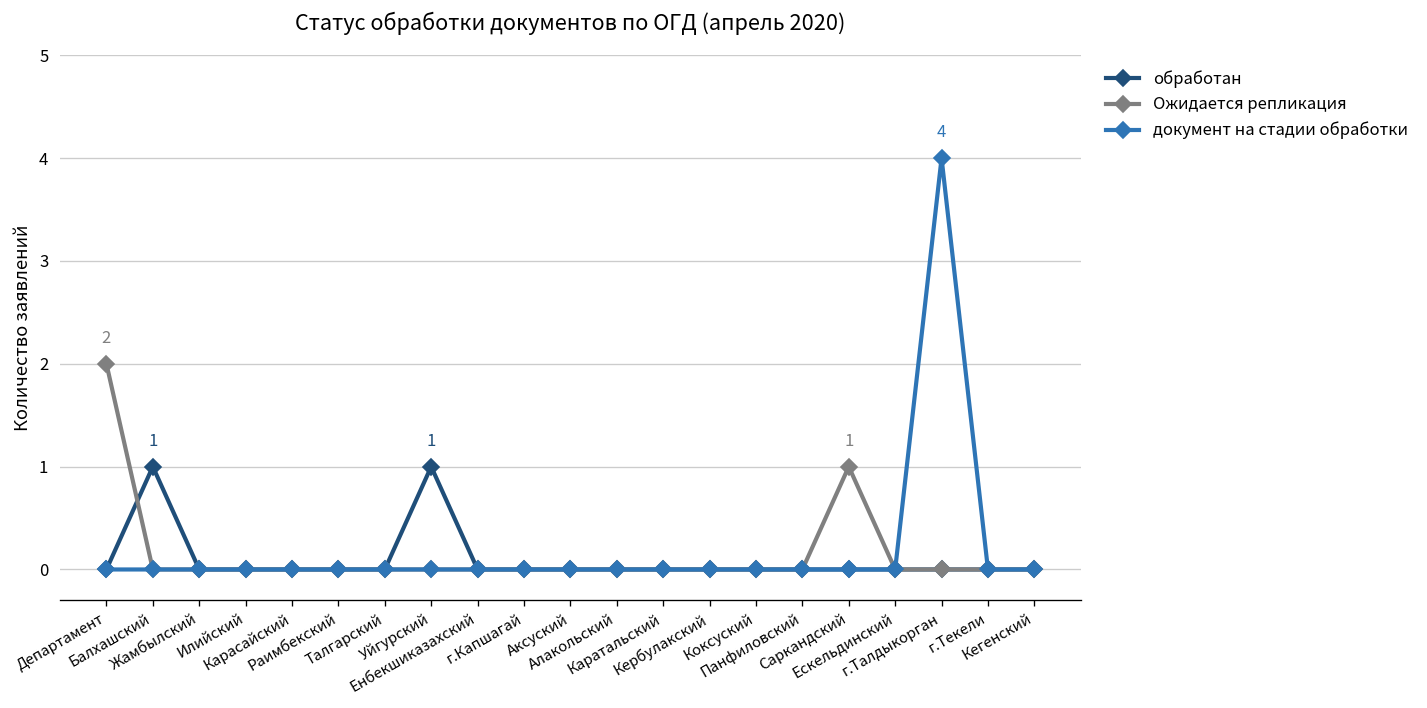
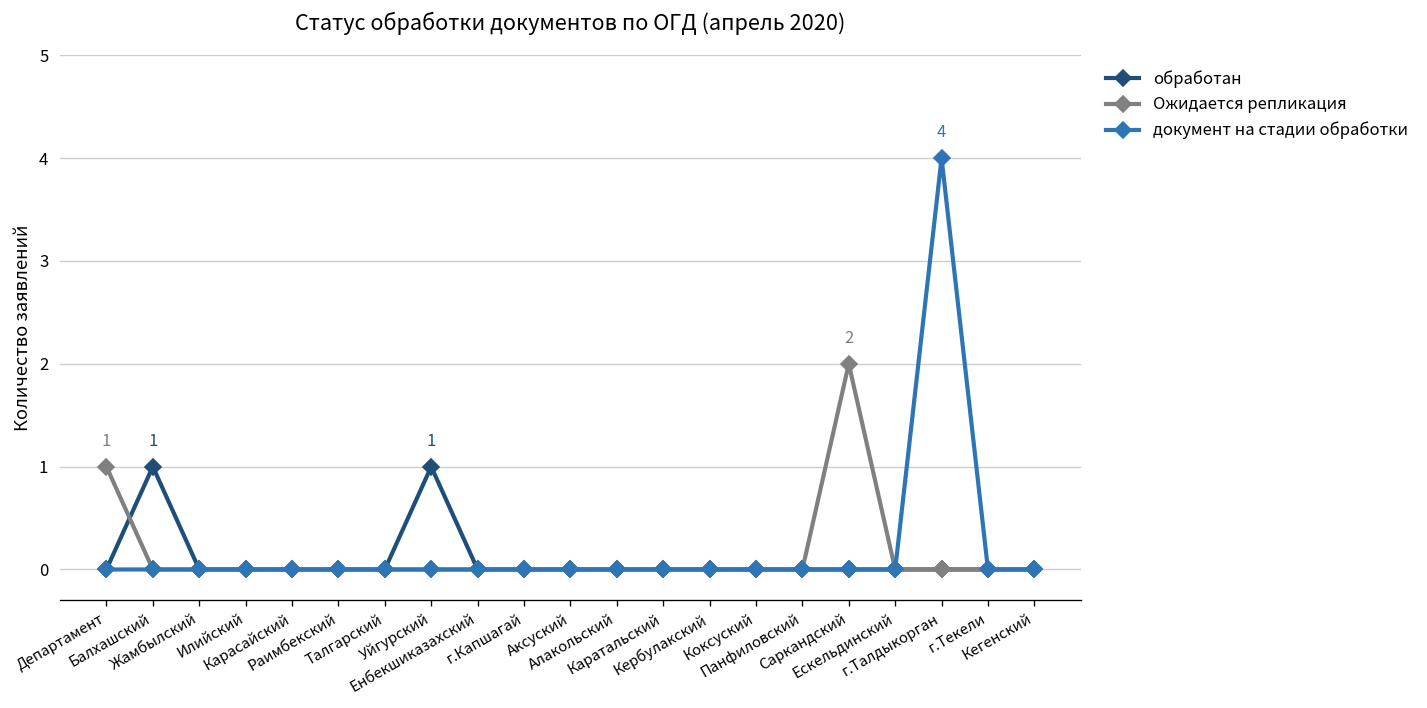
  {
    "обработан": {
      "Балхашский": 1,
      "Уйгурский": 1
    },
    "Ожидается репликация": {
-     "Департамент": 2,
-     "Саркандский": 1
+     "Департамент": 1,
+     "Саркандский": 2
    },
    "документ на стадии обработки": {
      "г.Талдыкорган": 4
    }
  }
